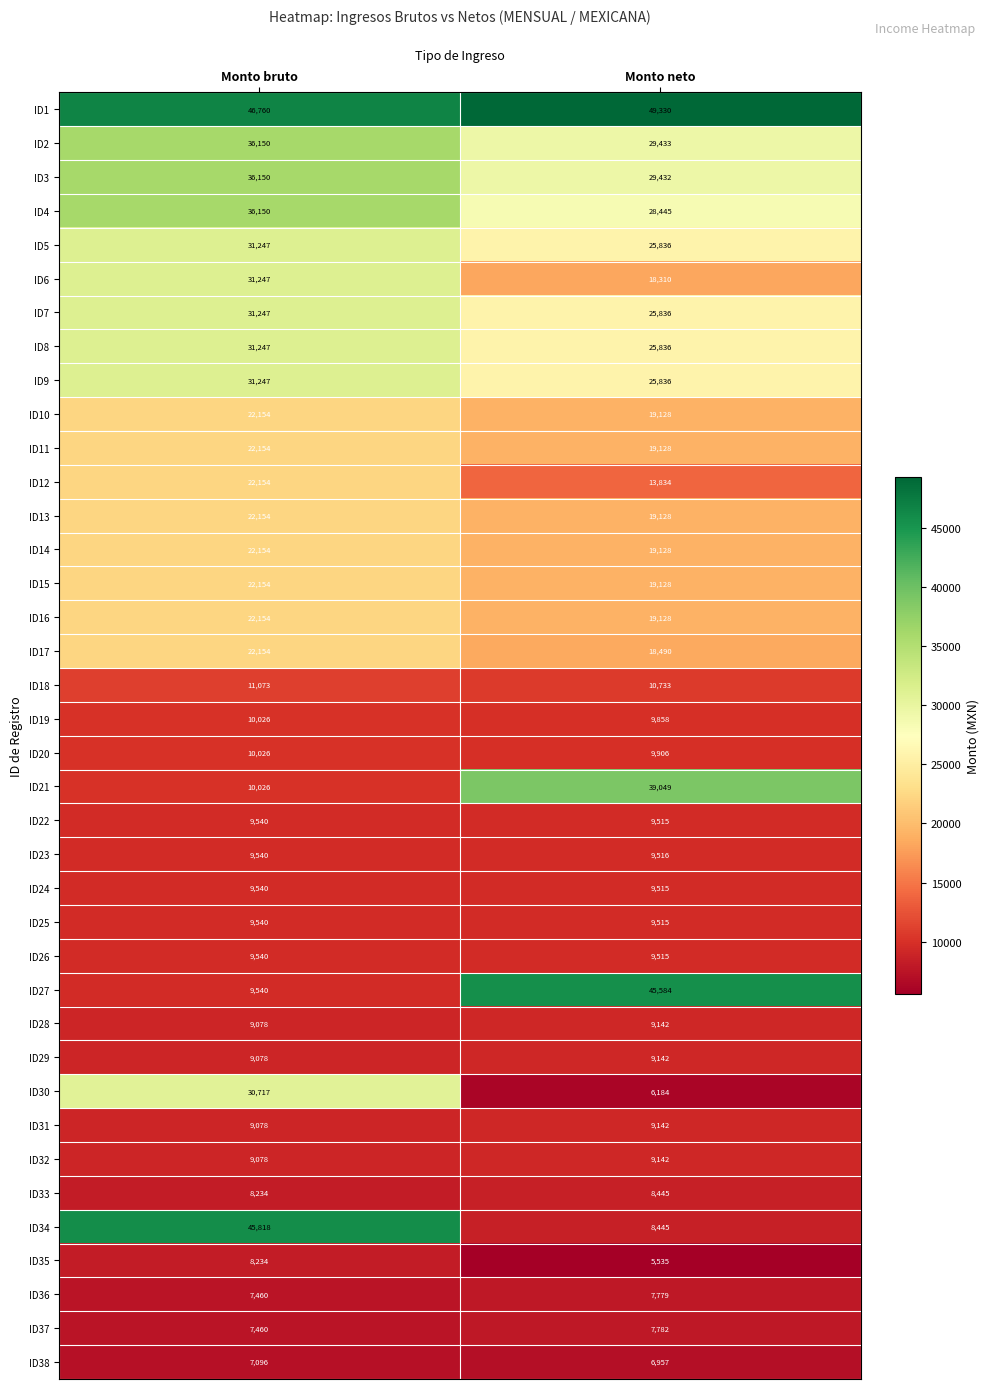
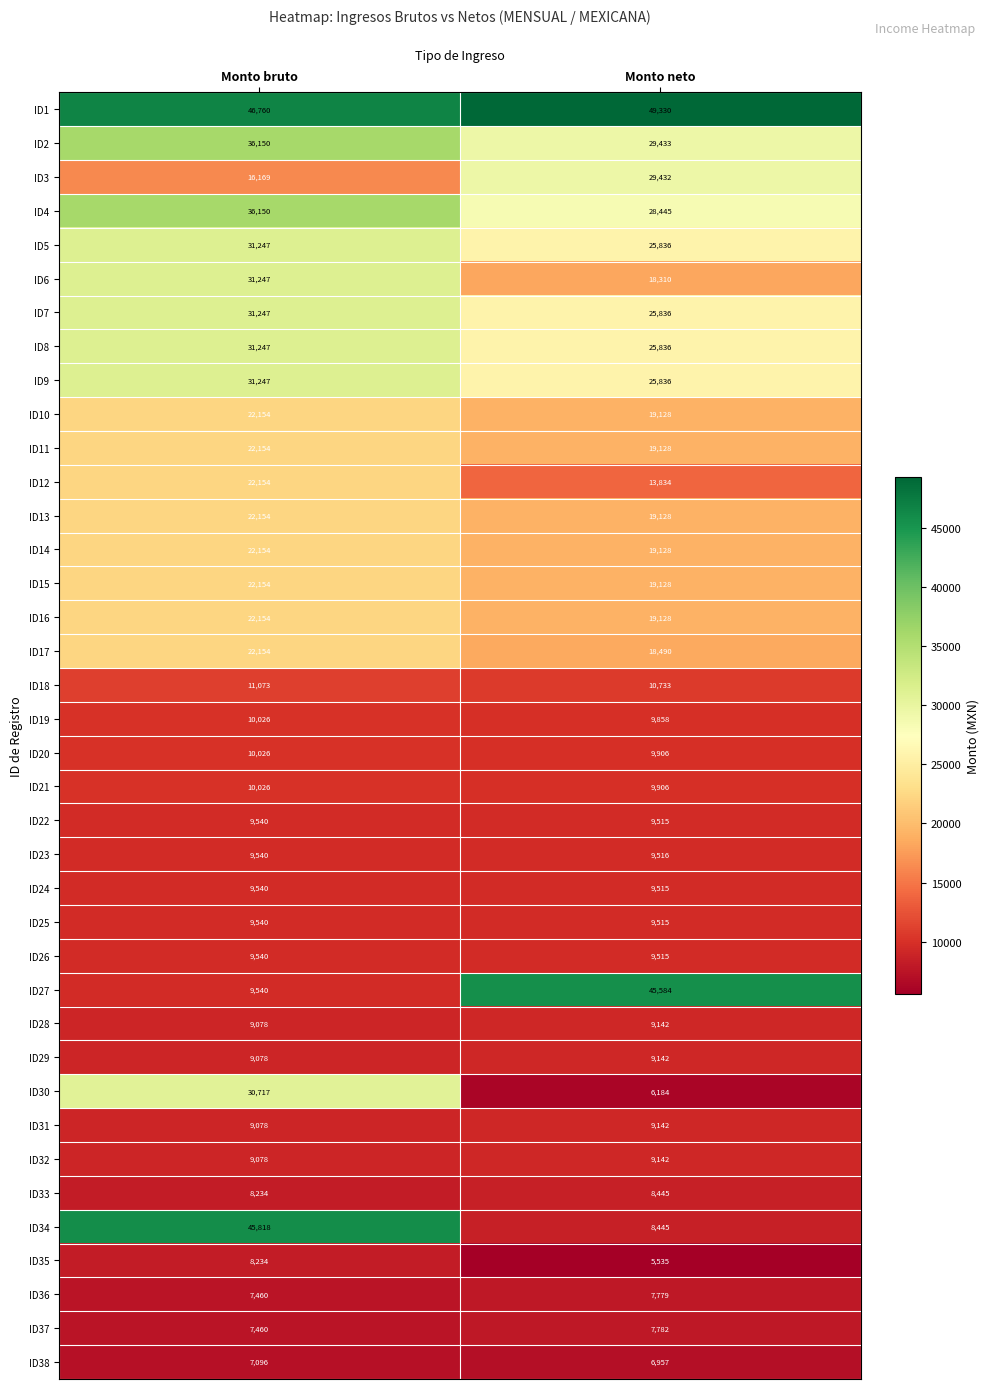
  {
    "ID1": {
      "Monto bruto": "46,760",
      "Monto neto": "49,330"
    },
    "ID2": {
      "Monto bruto": "36,150",
      "Monto neto": "29,433"
    },
    "ID3": {
-     "Monto bruto": "36,150",
+     "Monto bruto": "16,169",
      "Monto neto": "29,432"
    },
    "ID4": {
      "Monto bruto": "36,150",
      "Monto neto": "28,445"
    },
    "ID5": {
      "Monto bruto": "31,247",
      "Monto neto": "25,836"
    },
    "ID6": {
      "Monto bruto": "31,247",
      "Monto neto": "18,310"
    },
    "ID7": {
      "Monto bruto": "31,247",
      "Monto neto": "25,836"
    },
    "ID8": {
      "Monto bruto": "31,247",
      "Monto neto": "25,836"
    },
    "ID9": {
      "Monto bruto": "31,247",
      "Monto neto": "25,836"
    },
    "ID10": {
      "Monto bruto": "22,154",
      "Monto neto": "19,128"
    },
    "ID11": {
      "Monto bruto": "22,154",
      "Monto neto": "19,128"
    },
    "ID12": {
      "Monto bruto": "22,154",
      "Monto neto": "13,834"
    },
    "ID13": {
      "Monto bruto": "22,154",
      "Monto neto": "19,128"
    },
    "ID14": {
      "Monto bruto": "22,154",
      "Monto neto": "19,128"
    },
    "ID15": {
      "Monto bruto": "22,154",
      "Monto neto": "19,128"
    },
    "ID16": {
      "Monto bruto": "22,154",
      "Monto neto": "19,128"
    },
    "ID17": {
      "Monto bruto": "22,154",
      "Monto neto": "18,490"
    },
    "ID18": {
      "Monto bruto": "11,073",
      "Monto neto": "10,733"
    },
    "ID19": {
      "Monto bruto": "10,026",
      "Monto neto": "9,858"
    },
    "ID20": {
      "Monto bruto": "10,026",
      "Monto neto": "9,906"
    },
    "ID21": {
      "Monto bruto": "10,026",
-     "Monto neto": "39,049"
+     "Monto neto": "9,906"
    },
    "ID22": {
      "Monto bruto": "9,540",
      "Monto neto": "9,515"
    },
    "ID23": {
      "Monto bruto": "9,540",
      "Monto neto": "9,516"
    },
    "ID24": {
      "Monto bruto": "9,540",
      "Monto neto": "9,515"
    },
    "ID25": {
      "Monto bruto": "9,540",
      "Monto neto": "9,515"
    },
    "ID26": {
      "Monto bruto": "9,540",
      "Monto neto": "9,515"
    },
    "ID27": {
      "Monto bruto": "9,540",
      "Monto neto": "45,584"
    },
    "ID28": {
      "Monto bruto": "9,078",
      "Monto neto": "9,142"
    },
    "ID29": {
      "Monto bruto": "9,078",
      "Monto neto": "9,142"
    },
    "ID30": {
      "Monto bruto": "30,717",
      "Monto neto": "6,184"
    },
    "ID31": {
      "Monto bruto": "9,078",
      "Monto neto": "9,142"
    },
    "ID32": {
      "Monto bruto": "9,078",
      "Monto neto": "9,142"
    },
    "ID33": {
      "Monto bruto": "8,234",
      "Monto neto": "8,445"
    },
    "ID34": {
      "Monto bruto": "45,818",
      "Monto neto": "8,445"
    },
    "ID35": {
      "Monto bruto": "8,234",
      "Monto neto": "5,535"
    },
    "ID36": {
      "Monto bruto": "7,460",
      "Monto neto": "7,779"
    },
    "ID37": {
      "Monto bruto": "7,460",
      "Monto neto": "7,782"
    },
    "ID38": {
      "Monto bruto": "7,096",
      "Monto neto": "6,957"
    }
  }
